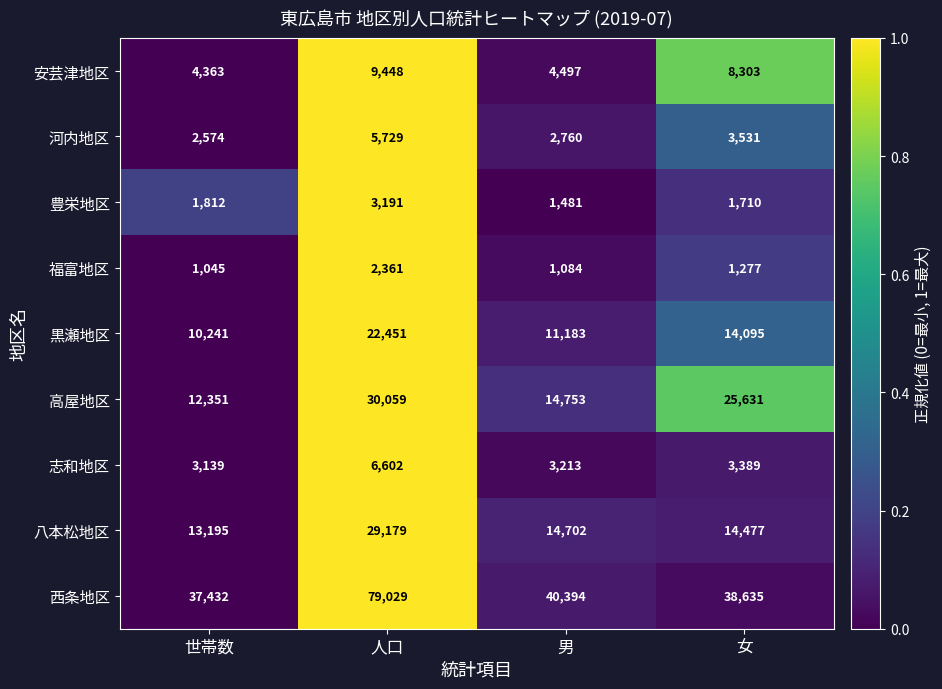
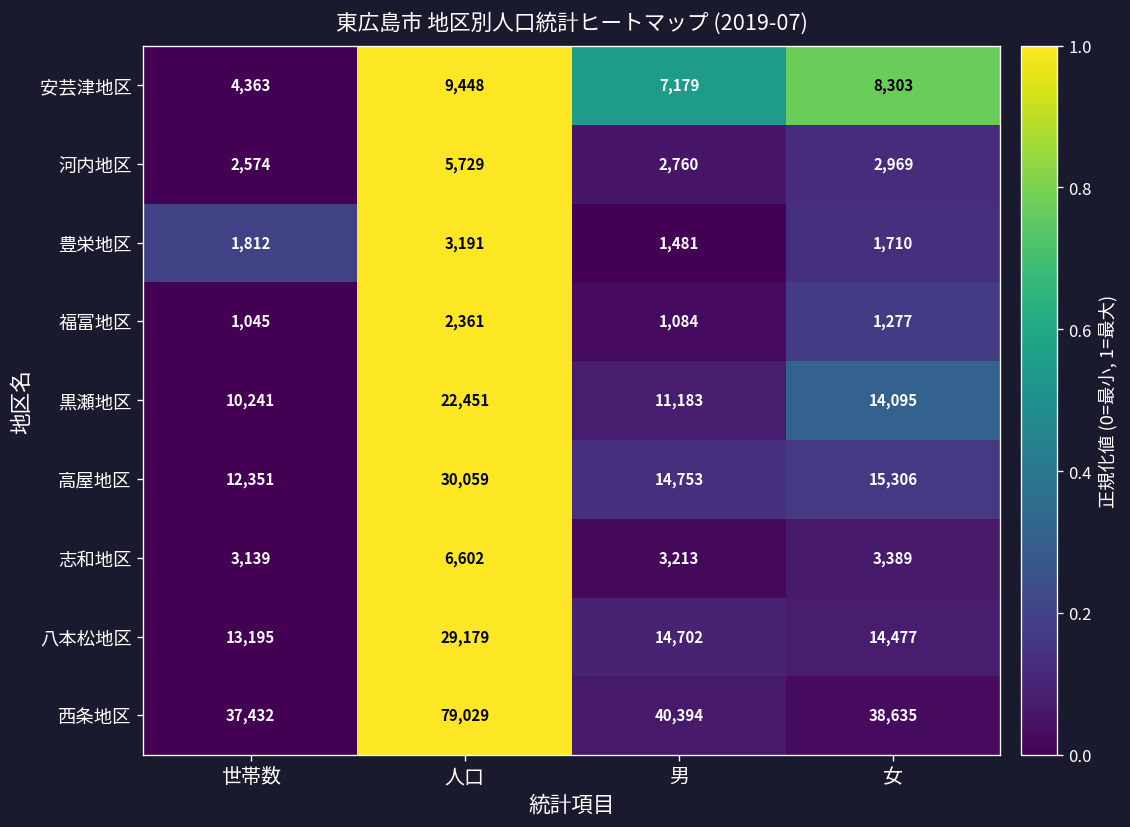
  {
    "安芸津地区": {
      "世帯数": "4,363",
      "人口": "9,448",
-     "男": "4,497",
+     "男": "7,179",
      "女": "8,303"
    },
    "河内地区": {
      "世帯数": "2,574",
      "人口": "5,729",
      "男": "2,760",
-     "女": "3,531"
+     "女": "2,969"
    },
    "豊栄地区": {
      "世帯数": "1,812",
      "人口": "3,191",
      "男": "1,481",
      "女": "1,710"
    },
    "福富地区": {
      "世帯数": "1,045",
      "人口": "2,361",
      "男": "1,084",
      "女": "1,277"
    },
    "黒瀬地区": {
      "世帯数": "10,241",
      "人口": "22,451",
      "男": "11,183",
      "女": "14,095"
    },
    "高屋地区": {
      "世帯数": "12,351",
      "人口": "30,059",
      "男": "14,753",
-     "女": "25,631"
+     "女": "15,306"
    },
    "志和地区": {
      "世帯数": "3,139",
      "人口": "6,602",
      "男": "3,213",
      "女": "3,389"
    },
    "八本松地区": {
      "世帯数": "13,195",
      "人口": "29,179",
      "男": "14,702",
      "女": "14,477"
    },
    "西条地区": {
      "世帯数": "37,432",
      "人口": "79,029",
      "男": "40,394",
      "女": "38,635"
    }
  }
